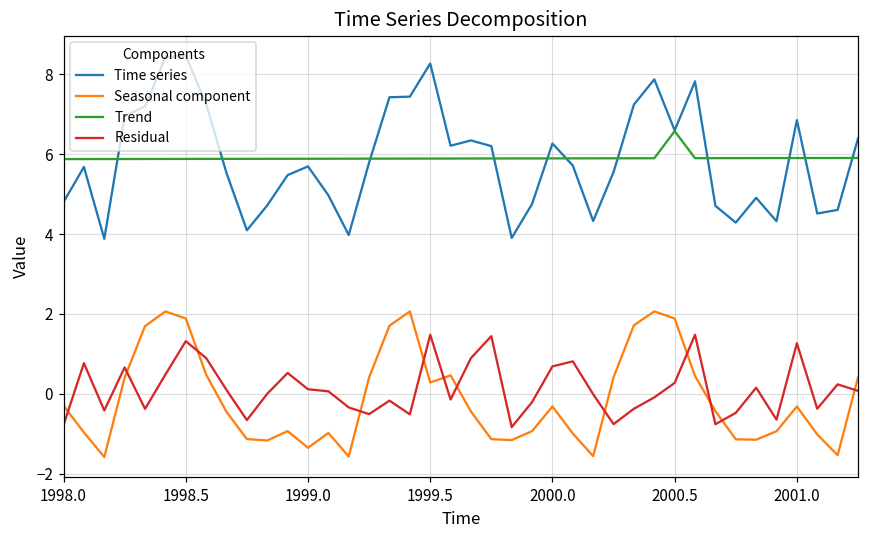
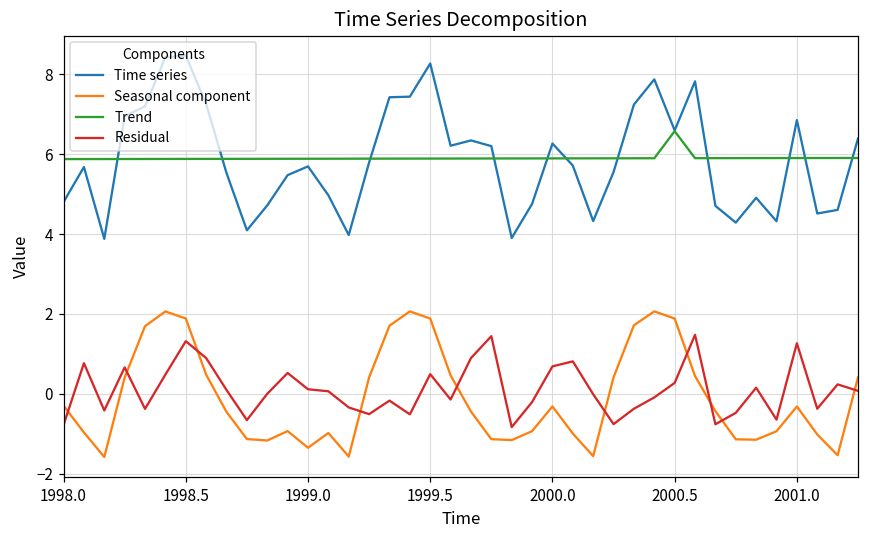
  {
    "Time series": {
      "1998.0": 4.8,
      "1999.0": 5.7,
      "1999.5": 8.3,
      "2000.0": 6.3,
      "2001.0": 6.9
    },
    "Seasonal component": {
      "1998.0": -0.3,
      "1998.5": 1.9,
      "1999.0": -1.4,
-     "1999.5": 0.3,
+     "1999.5": 1.9,
      "2000.0": -0.3,
      "2000.5": 1.9,
      "2001.0": -0.3
    },
    "Trend": {
      "1998.0": 5.9,
      "1998.5": 5.9,
      "1999.0": 5.9,
      "1999.5": 5.9,
      "2000.0": 5.9,
      "2001.0": 5.9
    },
    "Residual": {
      "1998.0": -0.8,
      "1998.5": 1.3,
      "1999.0": 0.1,
-     "1999.5": 1.5,
+     "1999.5": 0.5,
      "2000.0": 0.7,
      "2000.5": 0.3,
      "2001.0": 1.3
    }
  }
